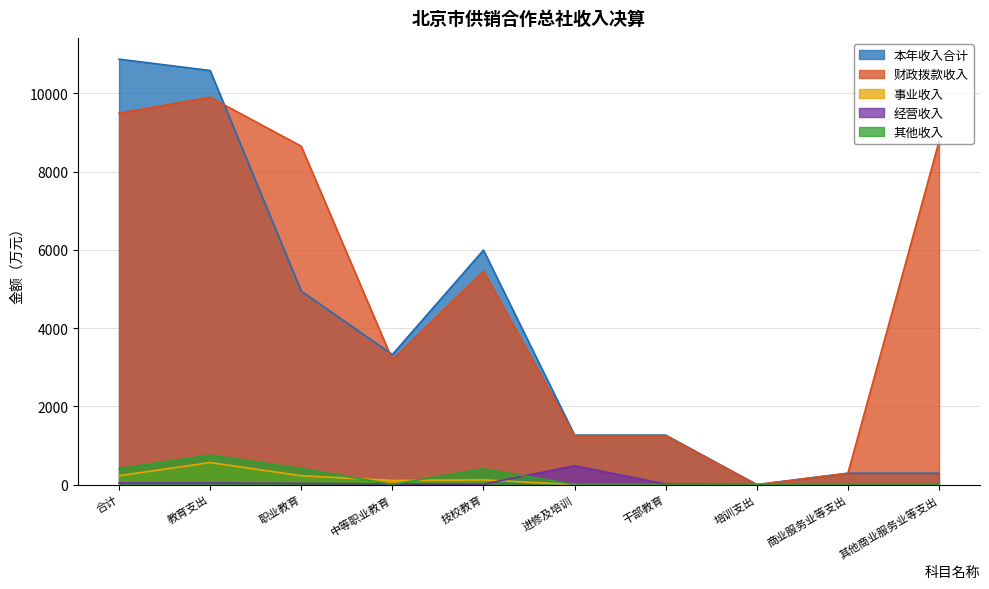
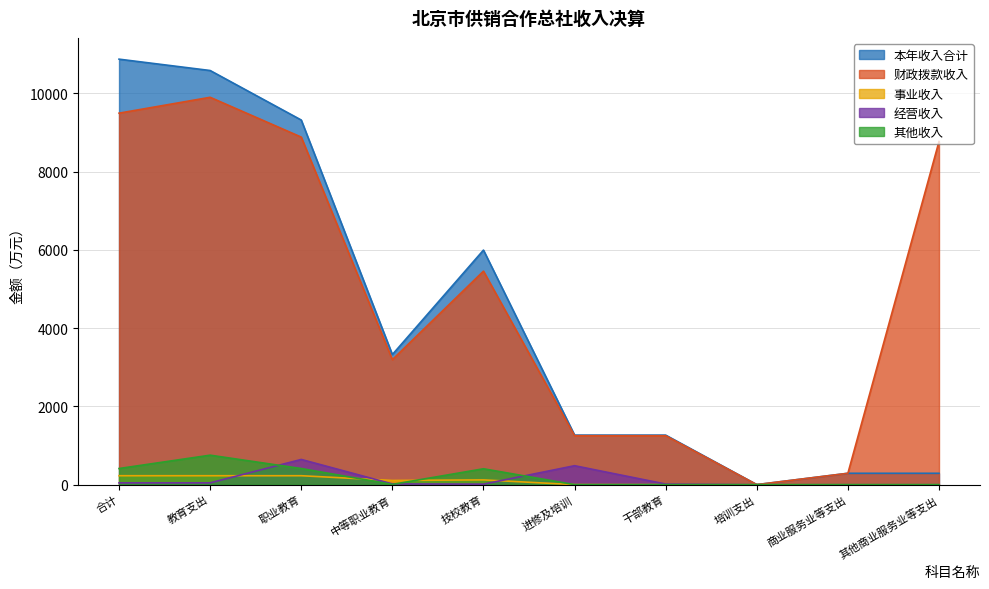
  {
    "本年收入合计": {
      "合计": 10900,
      "教育支出": 10600,
-     "职业教育": 4900,
+     "职业教育": 9300,
      "中等职业教育": 3300,
      "技校教育": 6000,
      "其他商业服务业等支出": 300
    },
    "财政拨款收入": {
      "合计": 9500,
      "教育支出": 9900,
-     "职业教育": 8600,
+     "职业教育": 8900,
      "中等职业教育": 3200,
      "技校教育": 5500
    },
    "事业收入": {
      "合计": 200,
-     "教育支出": 600,
+     "教育支出": 200,
      "职业教育": 200,
      "中等职业教育": 100,
      "技校教育": 100
    },
    "经营收入": {
      "合计": 0,
      "教育支出": 0,
-     "职业教育": 0,
+     "职业教育": 600,
      "技校教育": 0,
      "进修及培训": 500
    },
    "其他收入": {
      "合计": 400,
      "教育支出": 800,
      "职业教育": 400,
      "技校教育": 400
    }
  }
